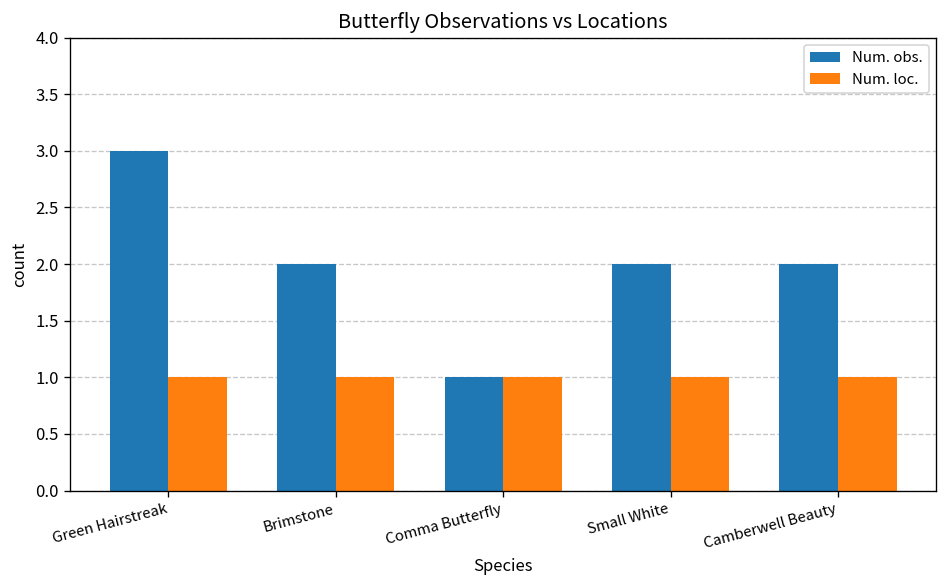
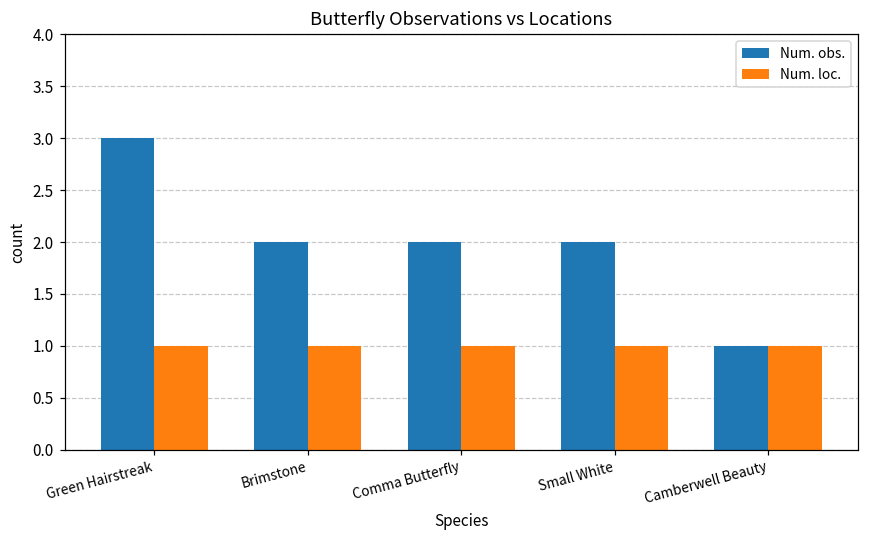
  {
    "Num. obs.": {
      "Green Hairstreak": 3,
      "Brimstone": 2,
-     "Comma Butterfly": 1,
+     "Comma Butterfly": 2,
      "Small White": 2,
-     "Camberwell Beauty": 2
+     "Camberwell Beauty": 1
    },
    "Num. loc.": {
      "Green Hairstreak": 1,
      "Brimstone": 1,
      "Comma Butterfly": 1,
      "Small White": 1,
      "Camberwell Beauty": 1
    }
  }
